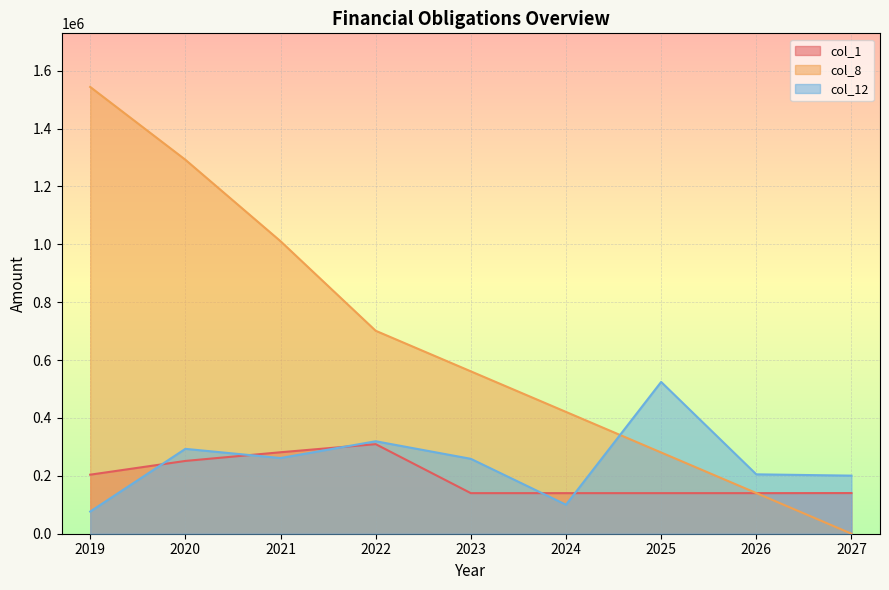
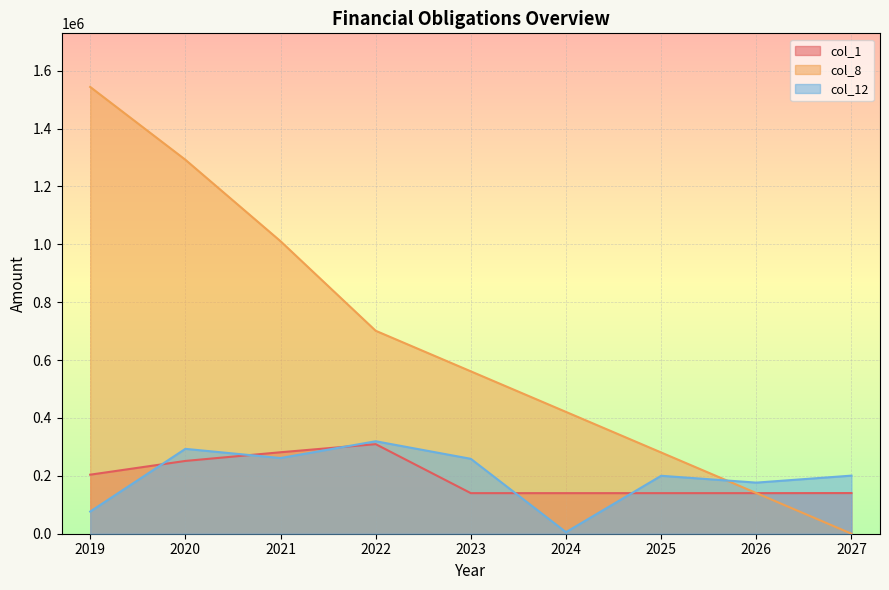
  {
    "col_12": {
      "2019": 80000,
      "2020": 290000,
      "2021": 260000,
      "2022": 320000,
      "2023": 260000,
-     "2024": 100000,
-     "2025": 520000,
-     "2026": 210000,
+     "2024": 10000,
+     "2025": 200000,
+     "2026": 180000,
      "2027": 200000
    }
  }
